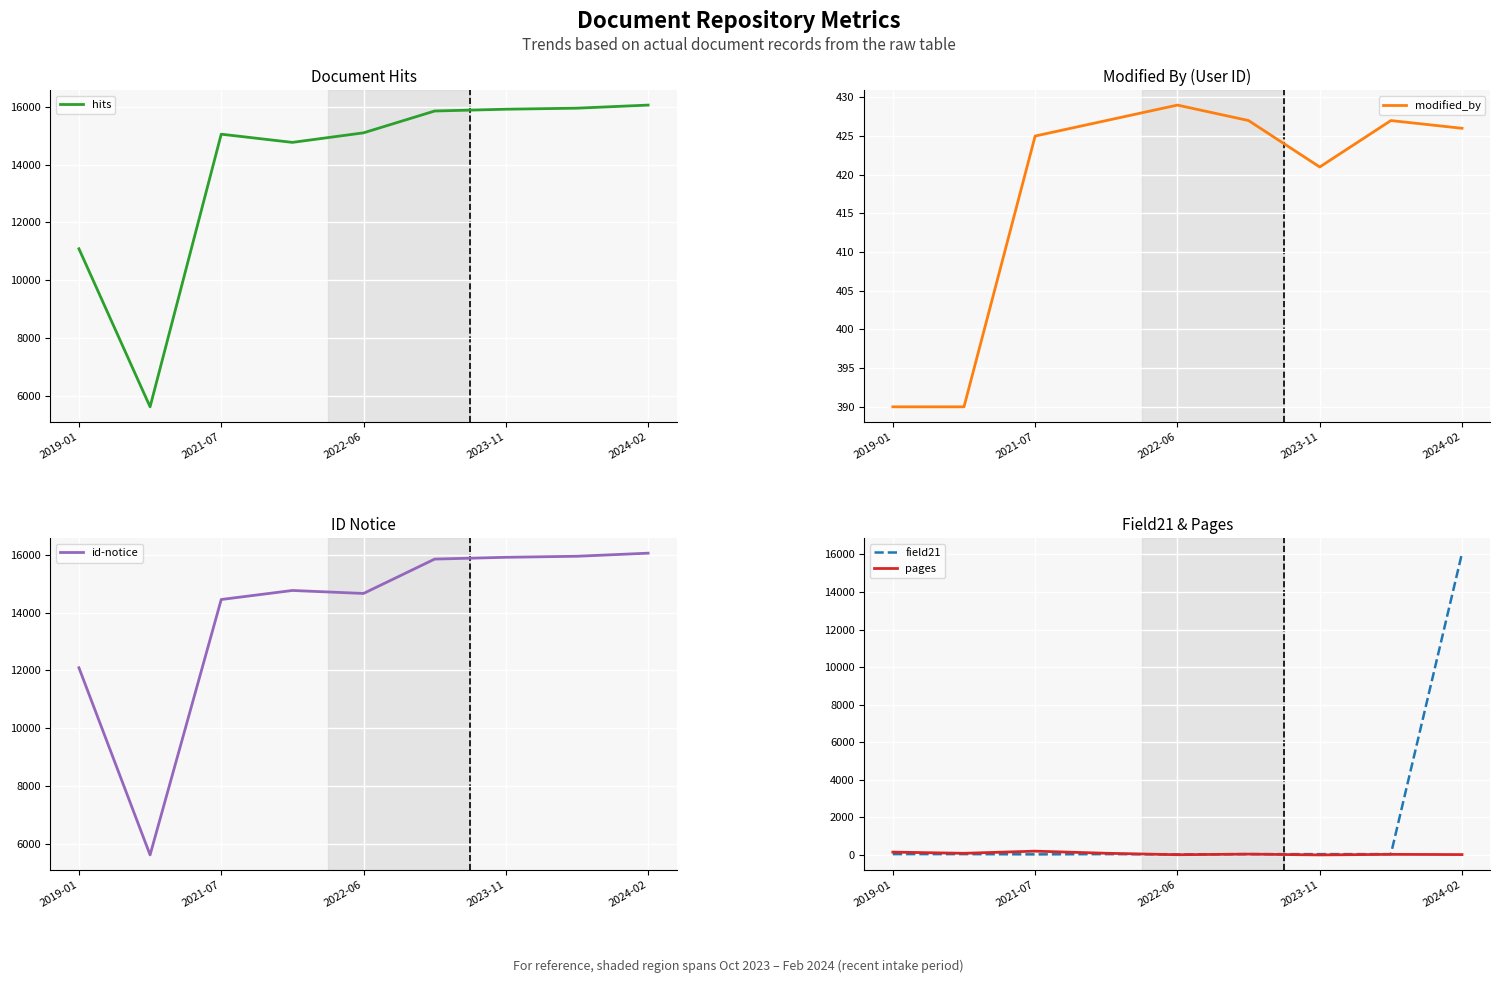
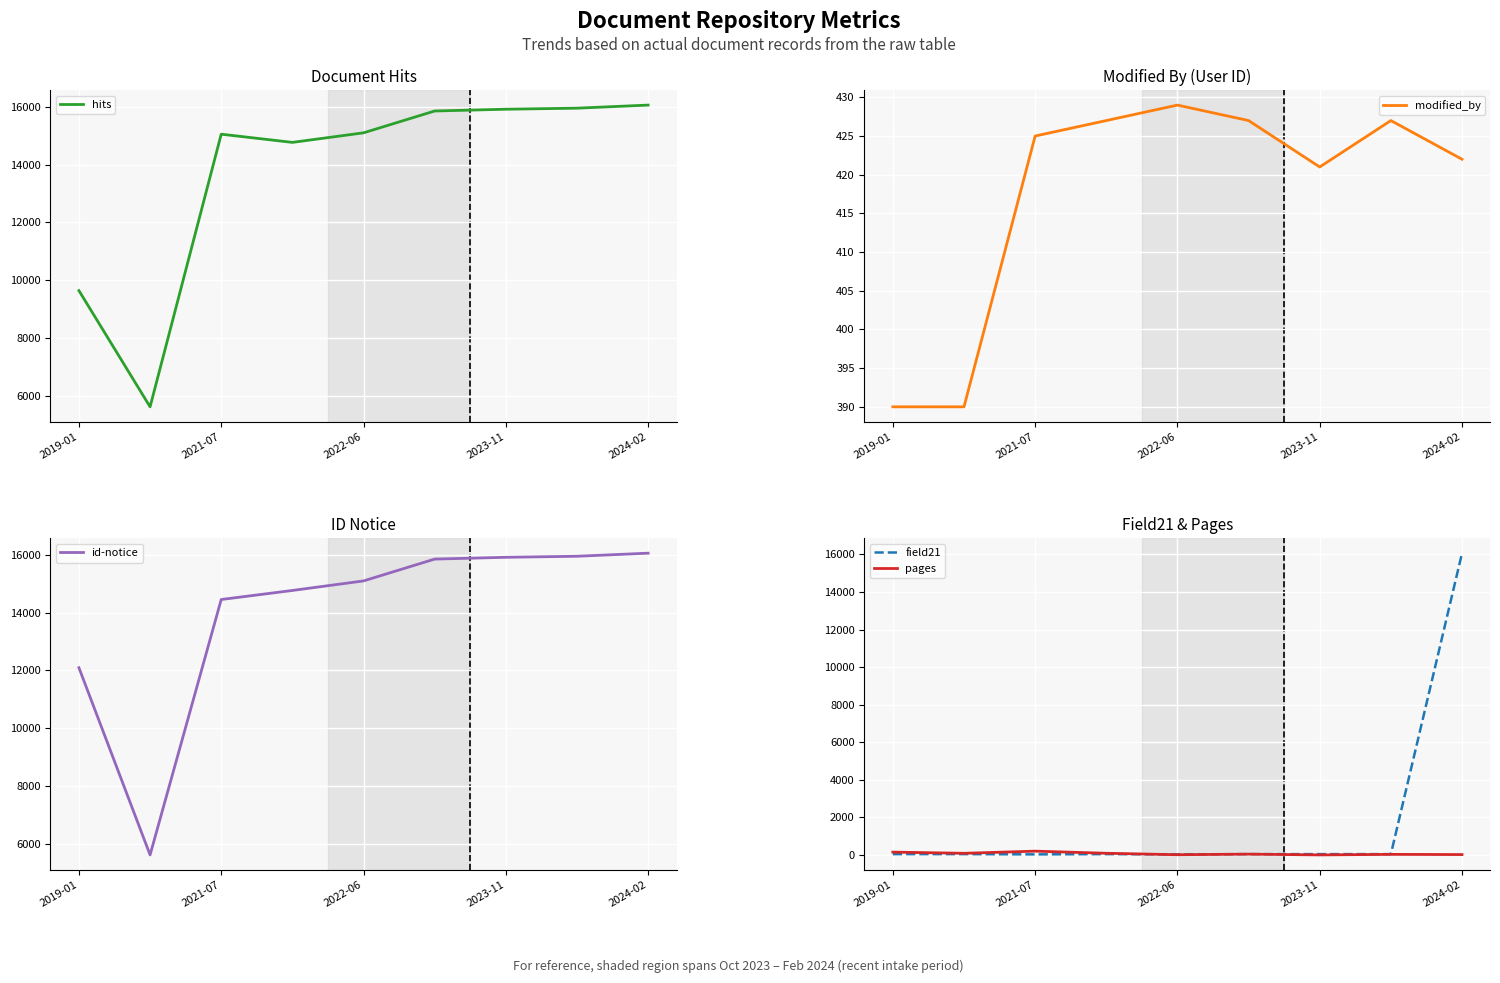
  {
    "Document Hits": {
-     "2019-01": 11100,
+     "2019-01": 9600,
      "2021-07": 15100,
      "2022-06": 15100,
      "2023-11": 15900,
      "2024-02": 16100
    },
    "Modified By (User ID)": {
      "2019-01": 390,
      "2021-07": 425,
      "2022-06": 429,
      "2023-11": 421,
-     "2024-02": 426
+     "2024-02": 422
    },
    "ID Notice": {
      "2019-01": 12100,
      "2021-07": 14500,
-     "2022-06": 14700,
+     "2022-06": 15100,
      "2023-11": 15900,
      "2024-02": 16100
    },
    "Field21 & Pages": {
      "field21": {
        "2021-07": 0,
        "2024-02": 16100
      },
      "pages": {
        "2021-07": 200,
        "2024-02": 0
      }
    }
  }
